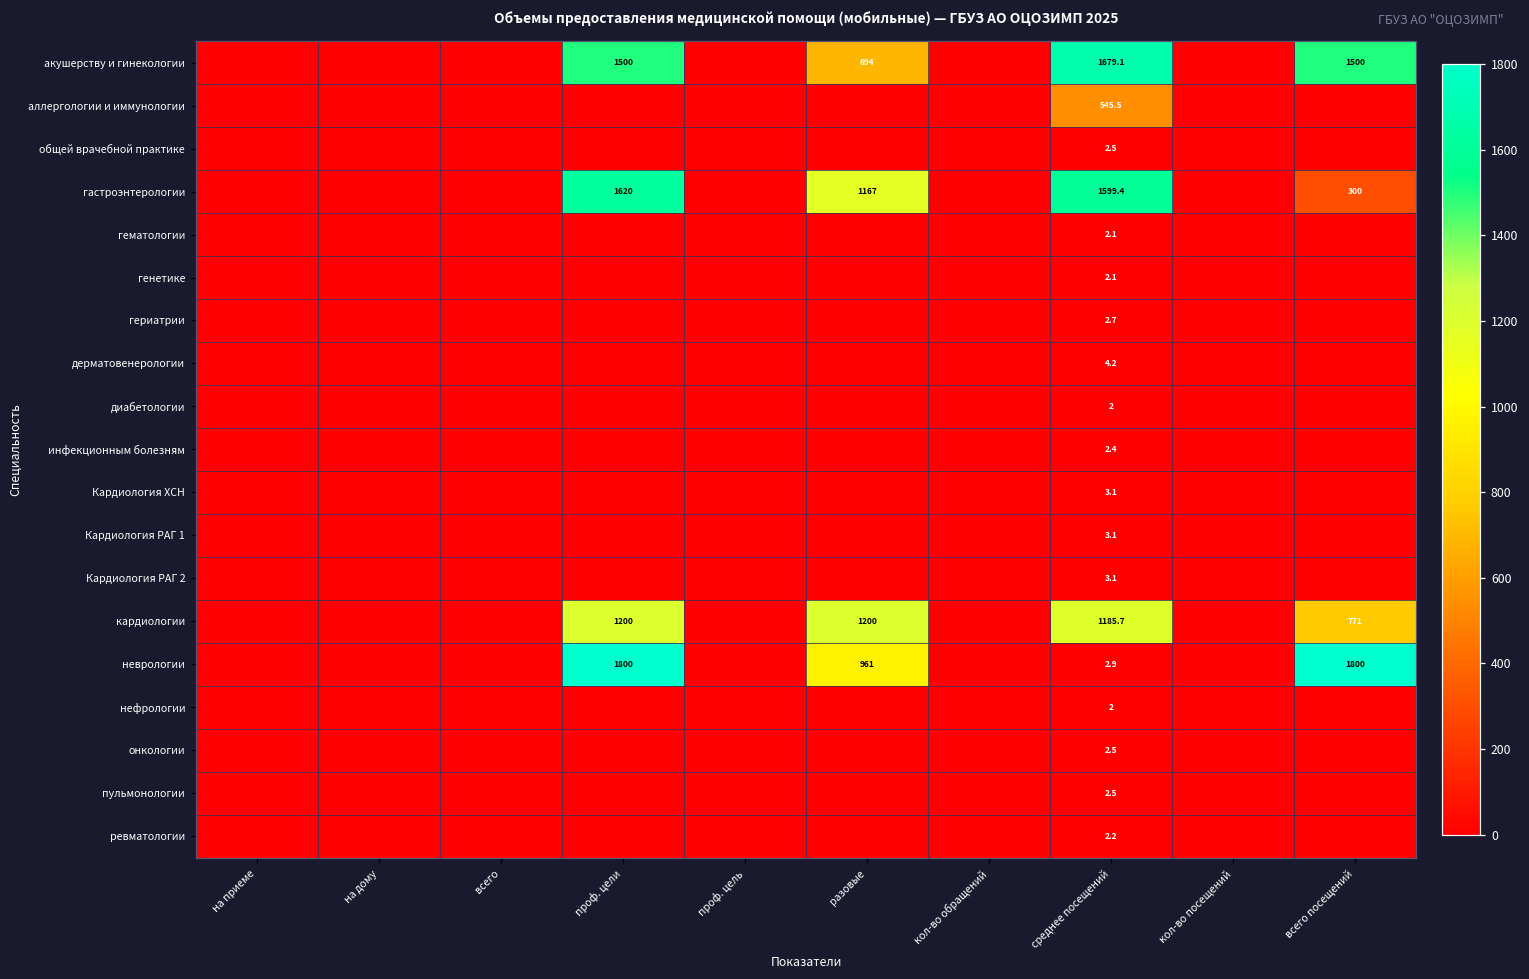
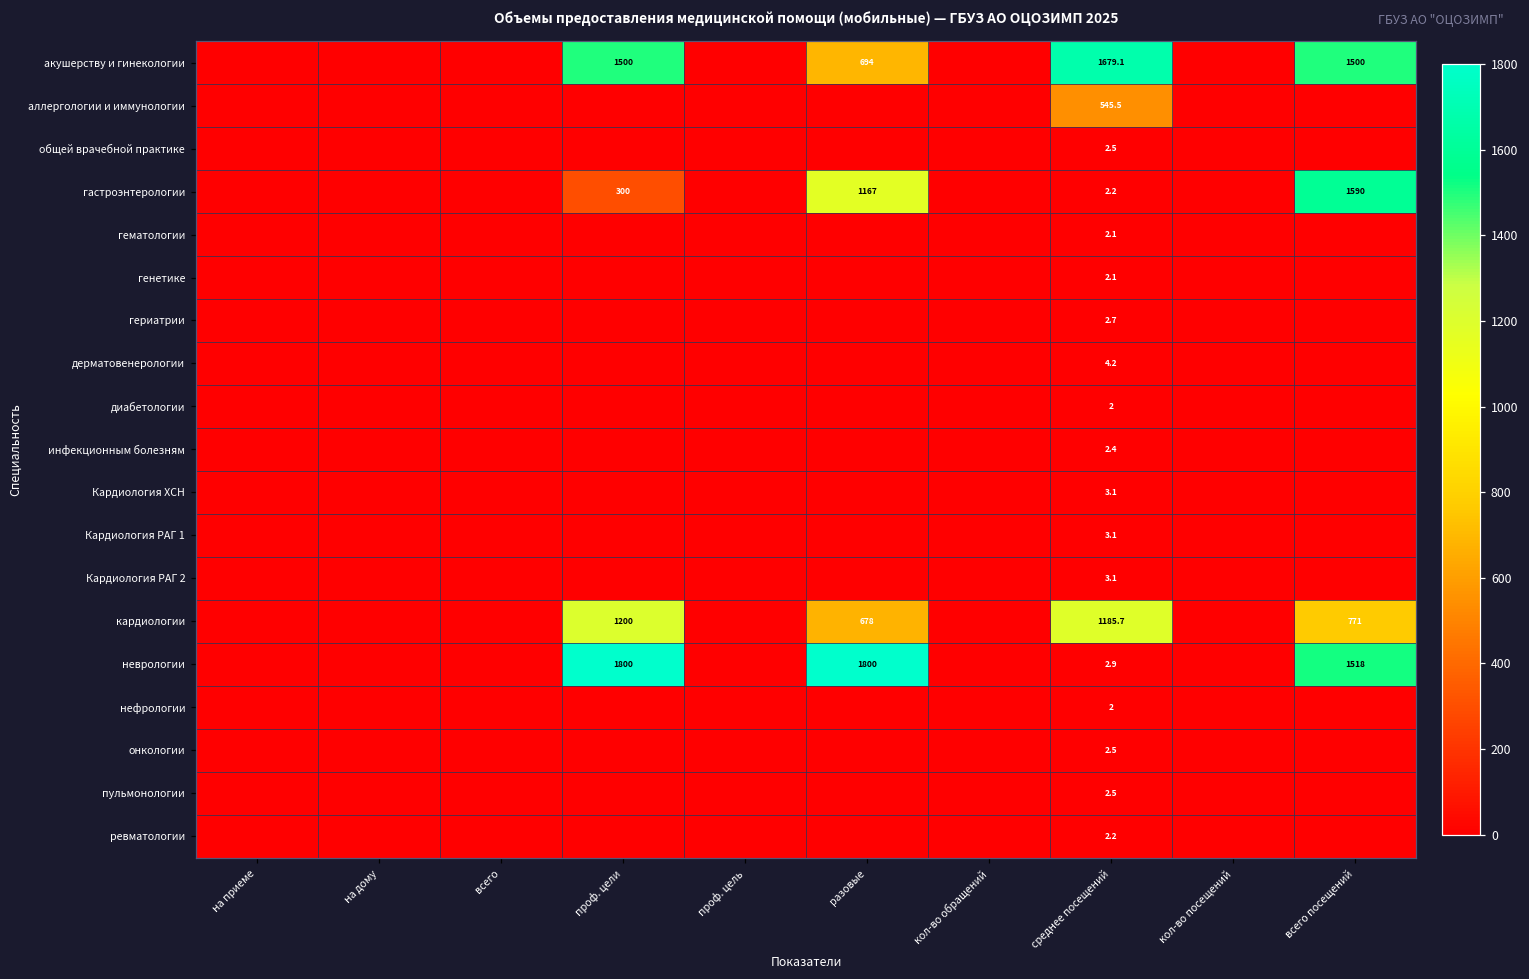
  {
    "акушерству и гинекологии": {
      "проф. цели": 1500,
      "разовые": 694,
      "среднее посещений": 1679.1,
      "всего посещений": 1500
    },
    "аллергологии и иммунологии": {
      "среднее посещений": 545.5
    },
    "общей врачебной практике": {
      "среднее посещений": 2.5
    },
    "гастроэнтерологии": {
-     "проф. цели": 1620,
+     "проф. цели": 300,
      "разовые": 1167,
-     "среднее посещений": 1599.4,
-     "всего посещений": 300
+     "среднее посещений": 2.2,
+     "всего посещений": 1590
    },
    "гематологии": {
      "среднее посещений": 2.1
    },
    "генетике": {
      "среднее посещений": 2.1
    },
    "гериатрии": {
      "среднее посещений": 2.7
    },
    "дерматовенерологии": {
      "среднее посещений": 4.2
    },
    "диабетологии": {
      "среднее посещений": 2
    },
    "инфекционным болезням": {
      "среднее посещений": 2.4
    },
    "Кардиология ХСН": {
      "среднее посещений": 3.1
    },
    "Кардиология РАГ 1": {
      "среднее посещений": 3.1
    },
    "Кардиология РАГ 2": {
      "среднее посещений": 3.1
    },
    "кардиологии": {
      "проф. цели": 1200,
-     "разовые": 1200,
+     "разовые": 678,
      "среднее посещений": 1185.7,
      "всего посещений": 771
    },
    "неврологии": {
      "проф. цели": 1800,
-     "разовые": 961,
+     "разовые": 1800,
      "среднее посещений": 2.9,
-     "всего посещений": 1800
+     "всего посещений": 1518
    },
    "нефрологии": {
      "среднее посещений": 2
    },
    "онкологии": {
      "среднее посещений": 2.5
    },
    "пульмонологии": {
      "среднее посещений": 2.5
    },
    "ревматологии": {
      "среднее посещений": 2.2
    }
  }
